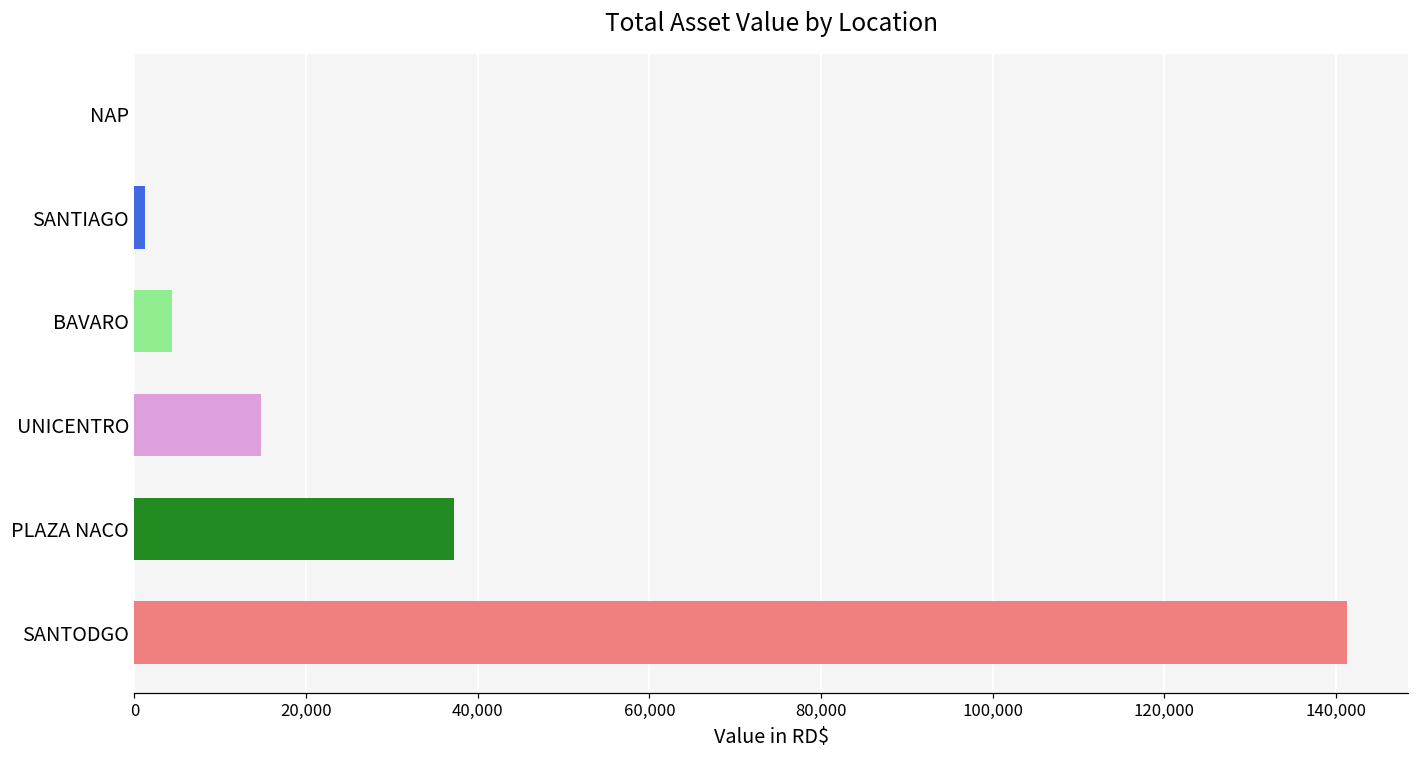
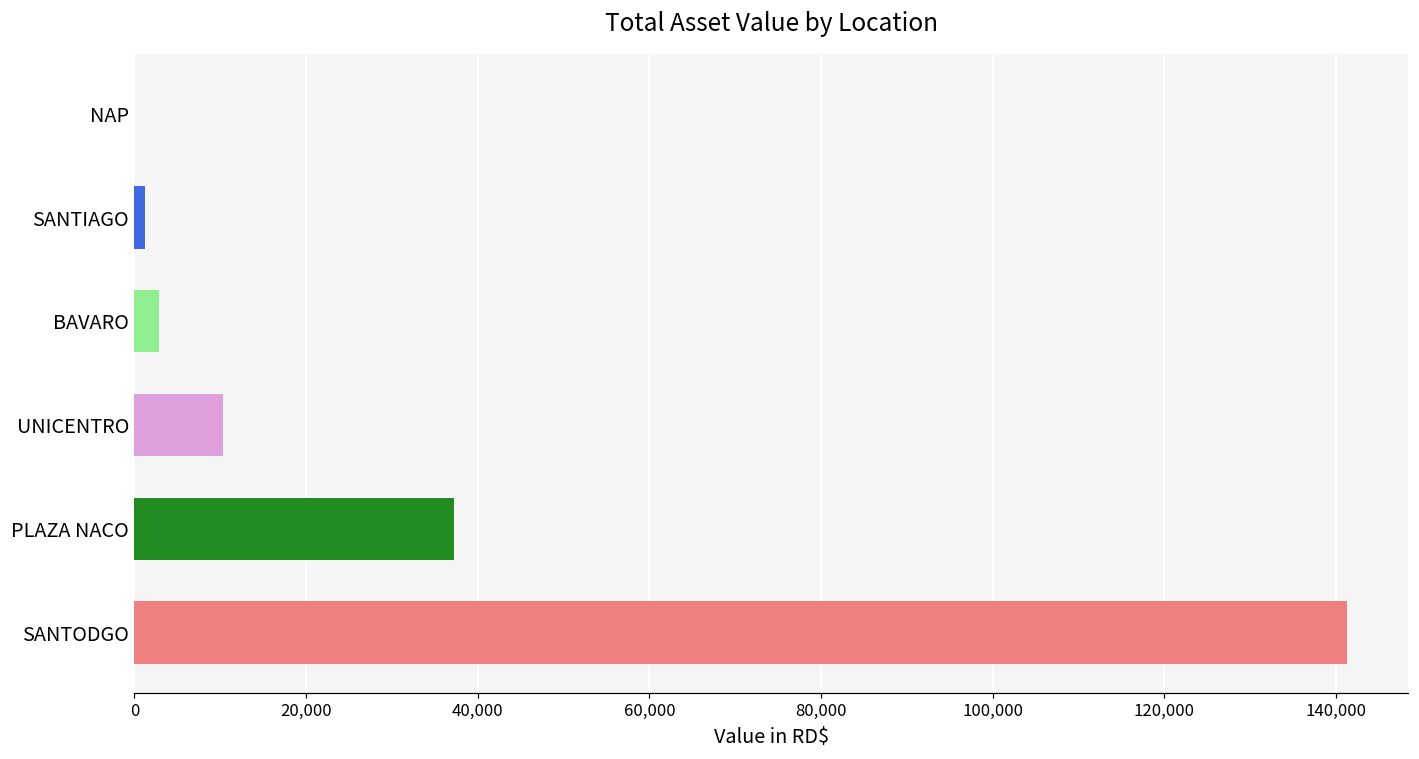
  {
    "NAP": "0",
    "SANTIAGO": "1,000",
-   "BAVARO": "4,000",
-   "UNICENTRO": "15,000",
+   "BAVARO": "3,000",
+   "UNICENTRO": "10,000",
    "PLAZA NACO": "37,000",
    "SANTODGO": "141,000"
  }
